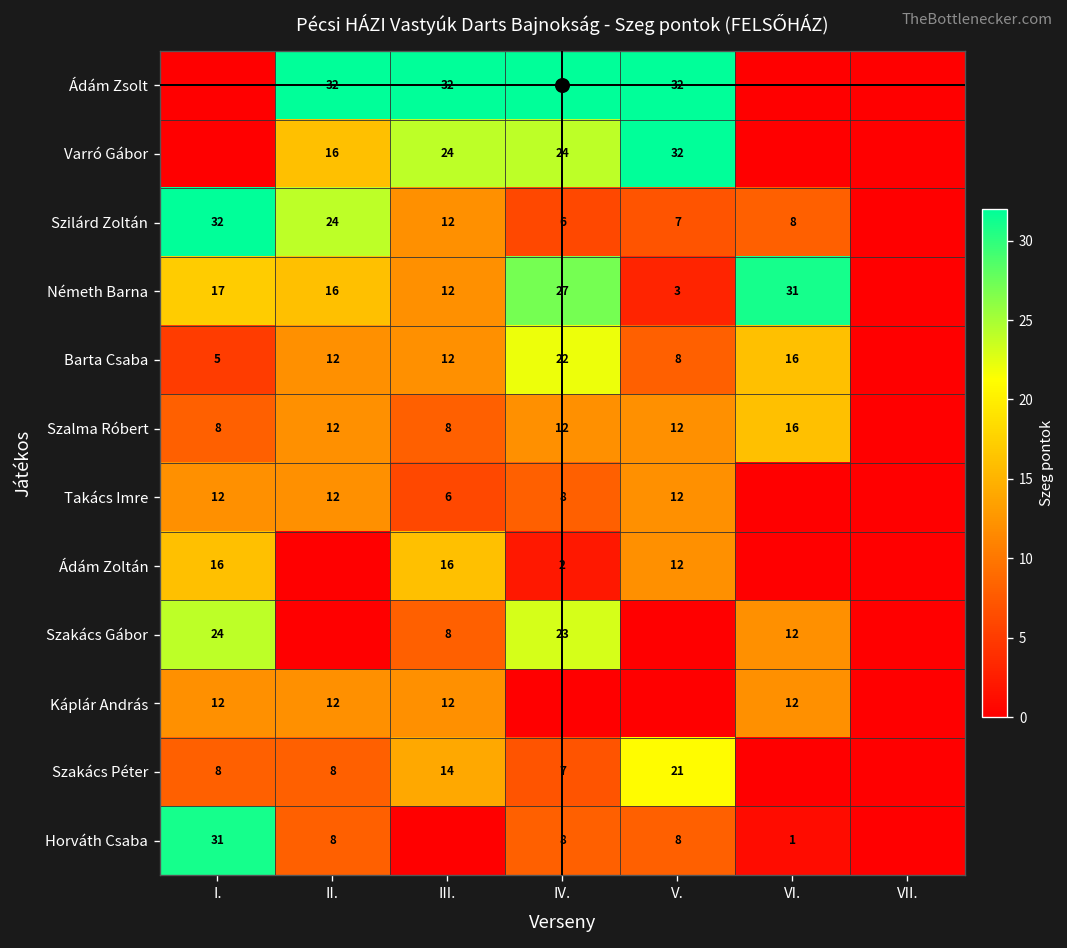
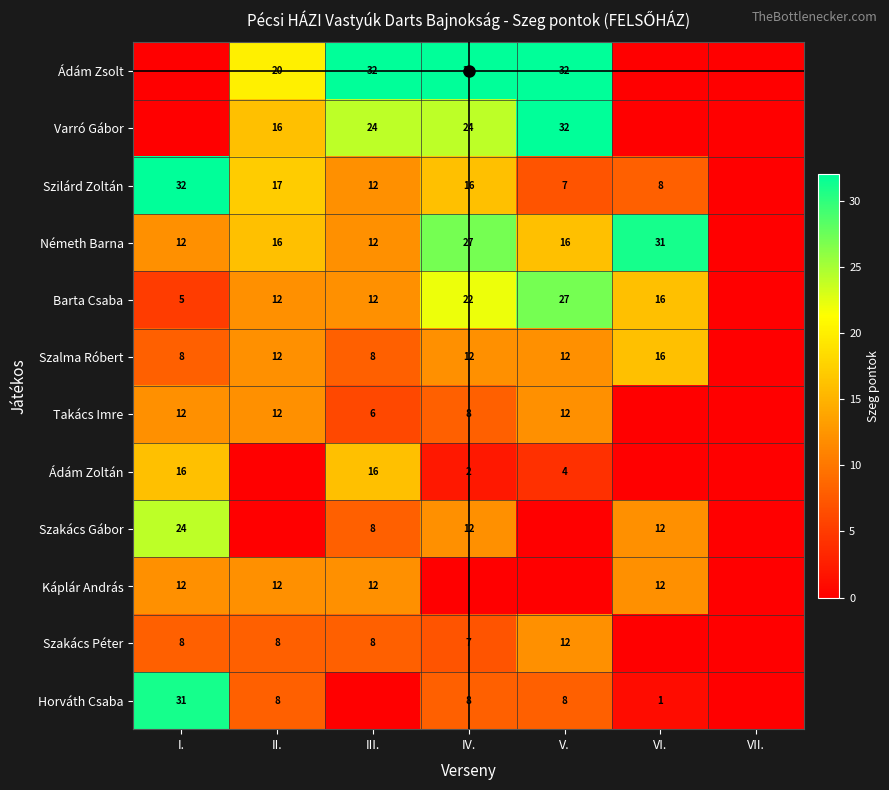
  {
    "Ádám Zsolt": {
-     "II.": 32,
+     "II.": 20,
      "III.": 32,
      "V.": 32
    },
    "Varró Gábor": {
      "II.": 16,
      "III.": 24,
      "IV.": 24,
      "V.": 32
    },
    "Szilárd Zoltán": {
      "I.": 32,
-     "II.": 24,
+     "II.": 17,
      "III.": 12,
-     "IV.": 6,
+     "IV.": 16,
      "V.": 7,
      "VI.": 8
    },
    "Németh Barna": {
-     "I.": 17,
+     "I.": 12,
      "II.": 16,
      "III.": 12,
      "IV.": 27,
-     "V.": 3,
+     "V.": 16,
      "VI.": 31
    },
    "Barta Csaba": {
      "I.": 5,
      "II.": 12,
      "III.": 12,
      "IV.": 22,
-     "V.": 8,
+     "V.": 27,
      "VI.": 16
    },
    "Szalma Róbert": {
      "I.": 8,
      "II.": 12,
      "III.": 8,
      "IV.": 12,
      "V.": 12,
      "VI.": 16
    },
    "Takács Imre": {
      "I.": 12,
      "II.": 12,
      "III.": 6,
      "IV.": 8,
      "V.": 12
    },
    "Ádám Zoltán": {
      "I.": 16,
      "III.": 16,
      "IV.": 2,
-     "V.": 12
+     "V.": 4
    },
    "Szakács Gábor": {
      "I.": 24,
      "III.": 8,
-     "IV.": 23,
+     "IV.": 12,
      "VI.": 12
    },
    "Káplár András": {
      "I.": 12,
      "II.": 12,
      "III.": 12,
      "VI.": 12
    },
    "Szakács Péter": {
      "I.": 8,
      "II.": 8,
-     "III.": 14,
+     "III.": 8,
      "IV.": 7,
-     "V.": 21
+     "V.": 12
    },
    "Horváth Csaba": {
      "I.": 31,
      "II.": 8,
      "IV.": 8,
      "V.": 8,
      "VI.": 1
    }
  }
